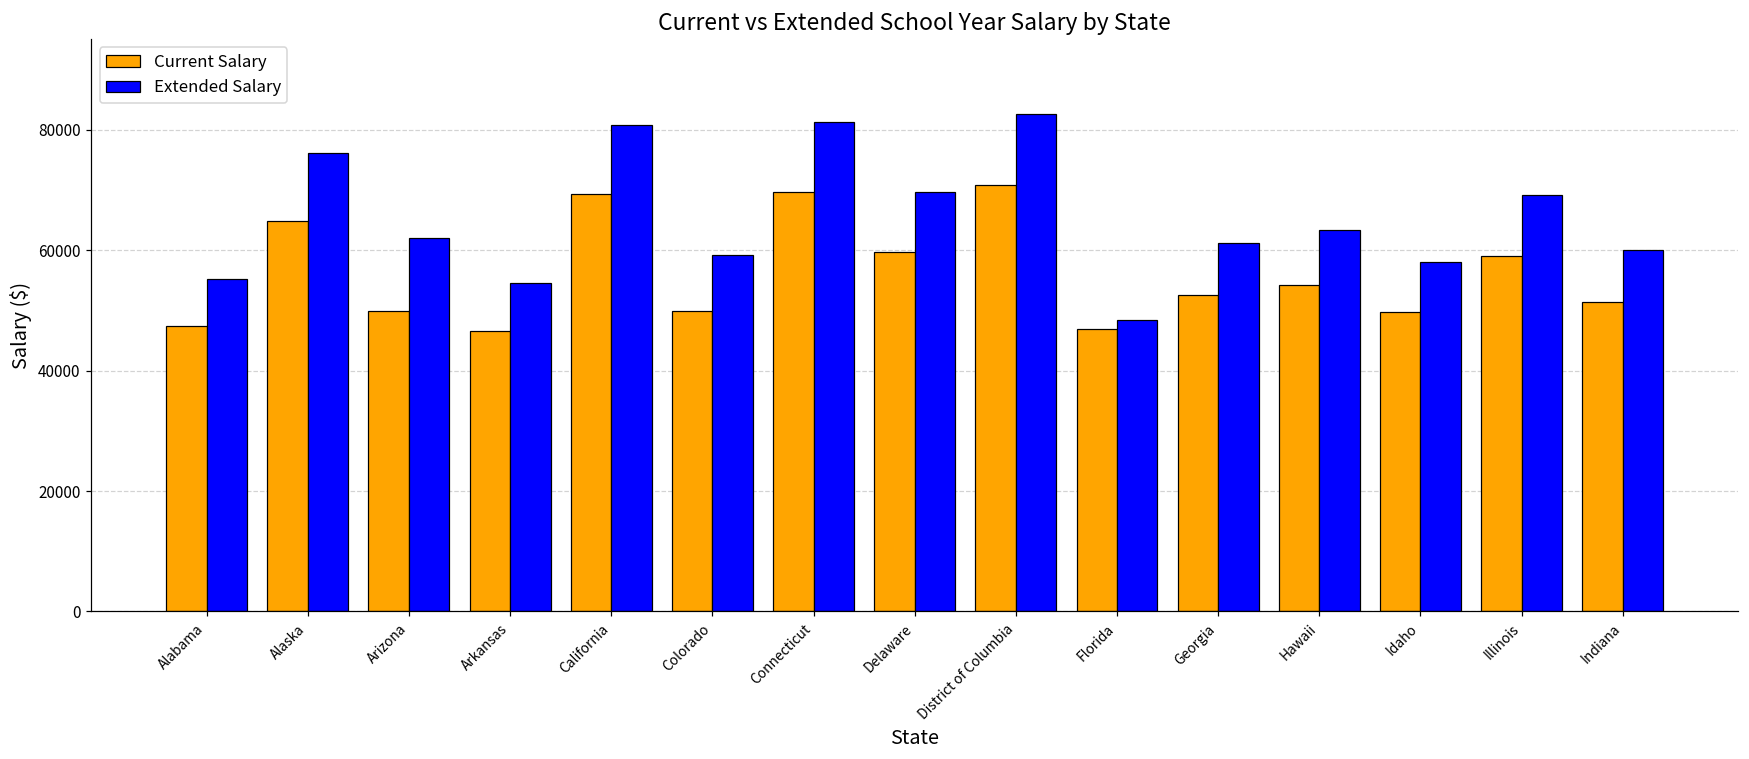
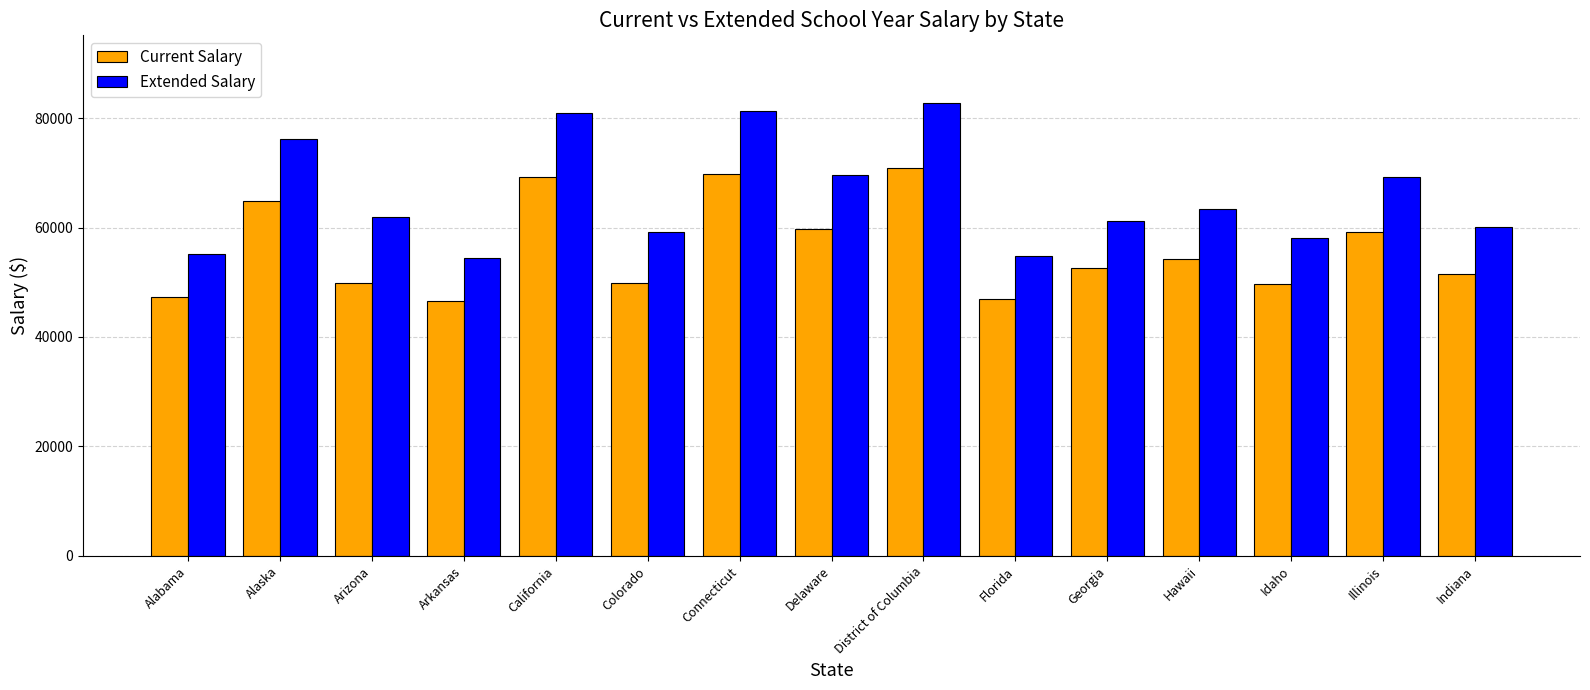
  {
    "Current Salary": {
      "Alabama": 47000,
      "Alaska": 65000,
      "Arizona": 50000,
      "Arkansas": 47000,
      "California": 69000,
      "Colorado": 50000,
      "Connecticut": 70000,
      "Delaware": 60000,
      "District of Columbia": 71000,
      "Florida": 47000,
      "Georgia": 53000,
      "Hawaii": 54000,
      "Idaho": 50000,
      "Illinois": 59000,
      "Indiana": 51000
    },
    "Extended Salary": {
      "Alabama": 55000,
      "Alaska": 76000,
      "Arizona": 62000,
      "Arkansas": 54000,
      "California": 81000,
      "Colorado": 59000,
      "Connecticut": 81000,
      "Delaware": 70000,
      "District of Columbia": 83000,
-     "Florida": 48000,
+     "Florida": 55000,
      "Georgia": 61000,
      "Hawaii": 63000,
      "Idaho": 58000,
      "Illinois": 69000,
      "Indiana": 60000
    }
  }
